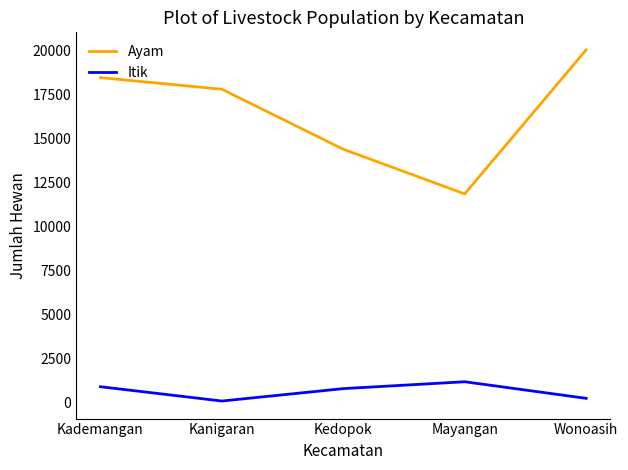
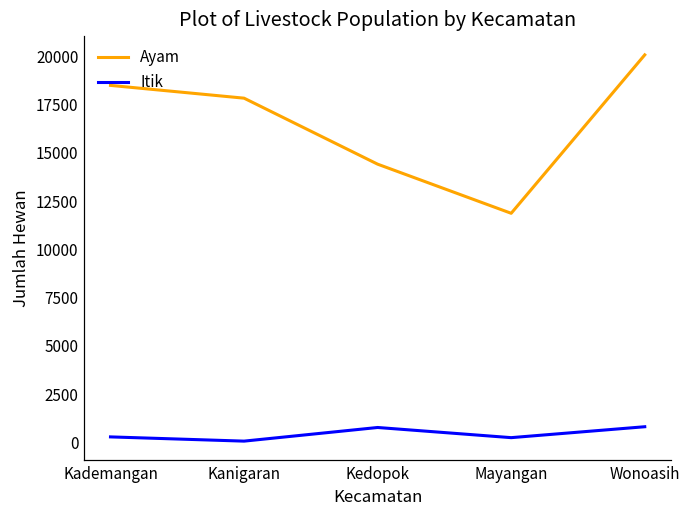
  {
    "Ayam": {
      "Kademangan": 18500,
      "Kanigaran": 17800,
      "Kedopok": 14400,
      "Mayangan": 11900,
      "Wonoasih": 20100
    },
    "Itik": {
-     "Kademangan": 900,
+     "Kademangan": 300,
      "Kanigaran": 100,
      "Kedopok": 800,
-     "Mayangan": 1200,
-     "Wonoasih": 200
+     "Mayangan": 300,
+     "Wonoasih": 800
    }
  }
